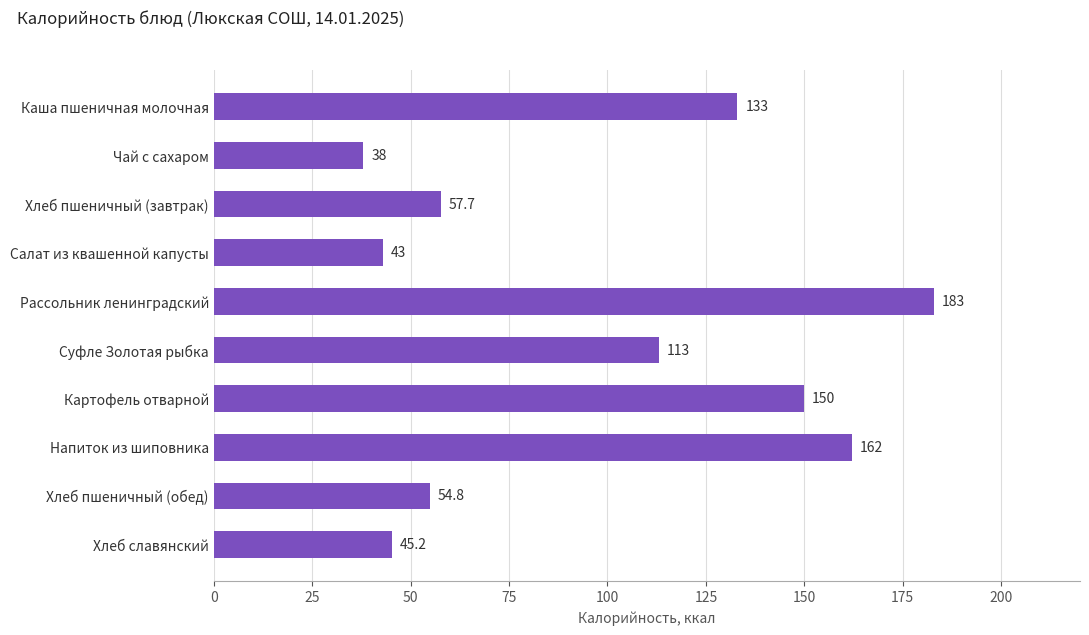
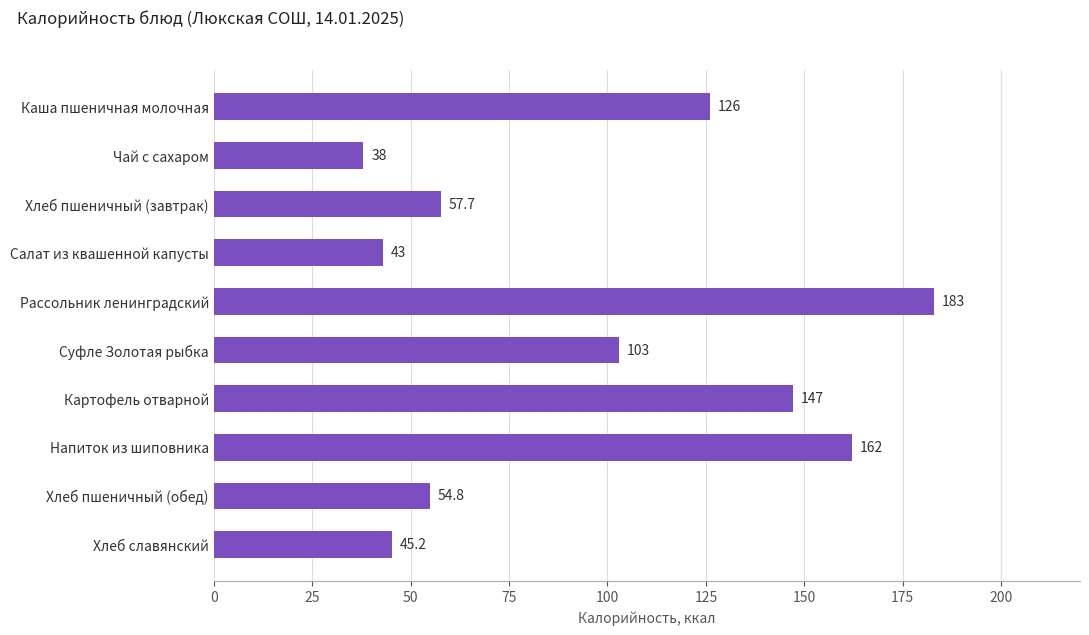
  {
-   "Каша пшеничная молочная": 133,
+   "Каша пшеничная молочная": 126,
    "Чай с сахаром": 38,
    "Хлеб пшеничный (завтрак)": 57.7,
    "Салат из квашенной капусты": 43,
    "Рассольник ленинградский": 183,
-   "Суфле Золотая рыбка": 113,
-   "Картофель отварной": 150,
+   "Суфле Золотая рыбка": 103,
+   "Картофель отварной": 147,
    "Напиток из шиповника": 162,
    "Хлеб пшеничный (обед)": 54.8,
    "Хлеб славянский": 45.2
  }
